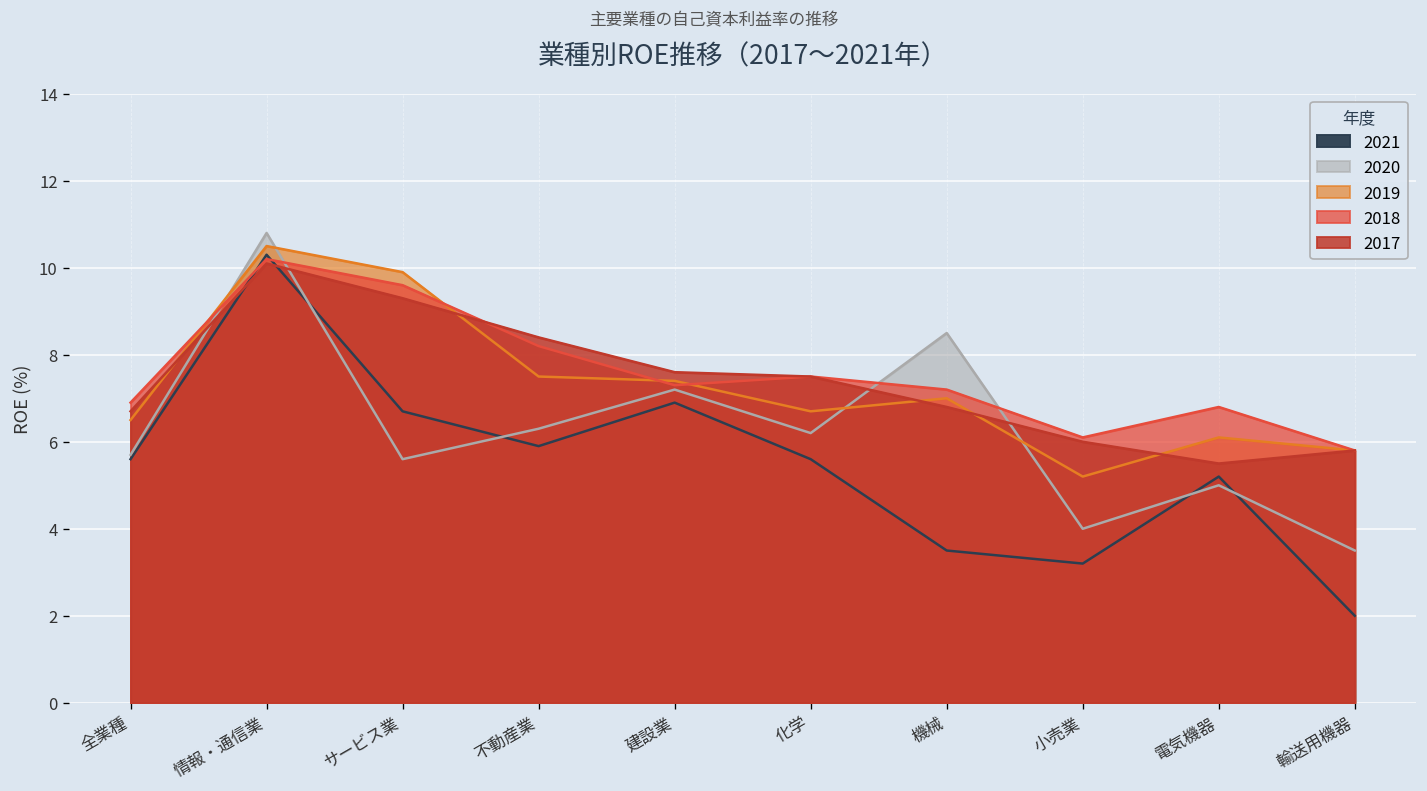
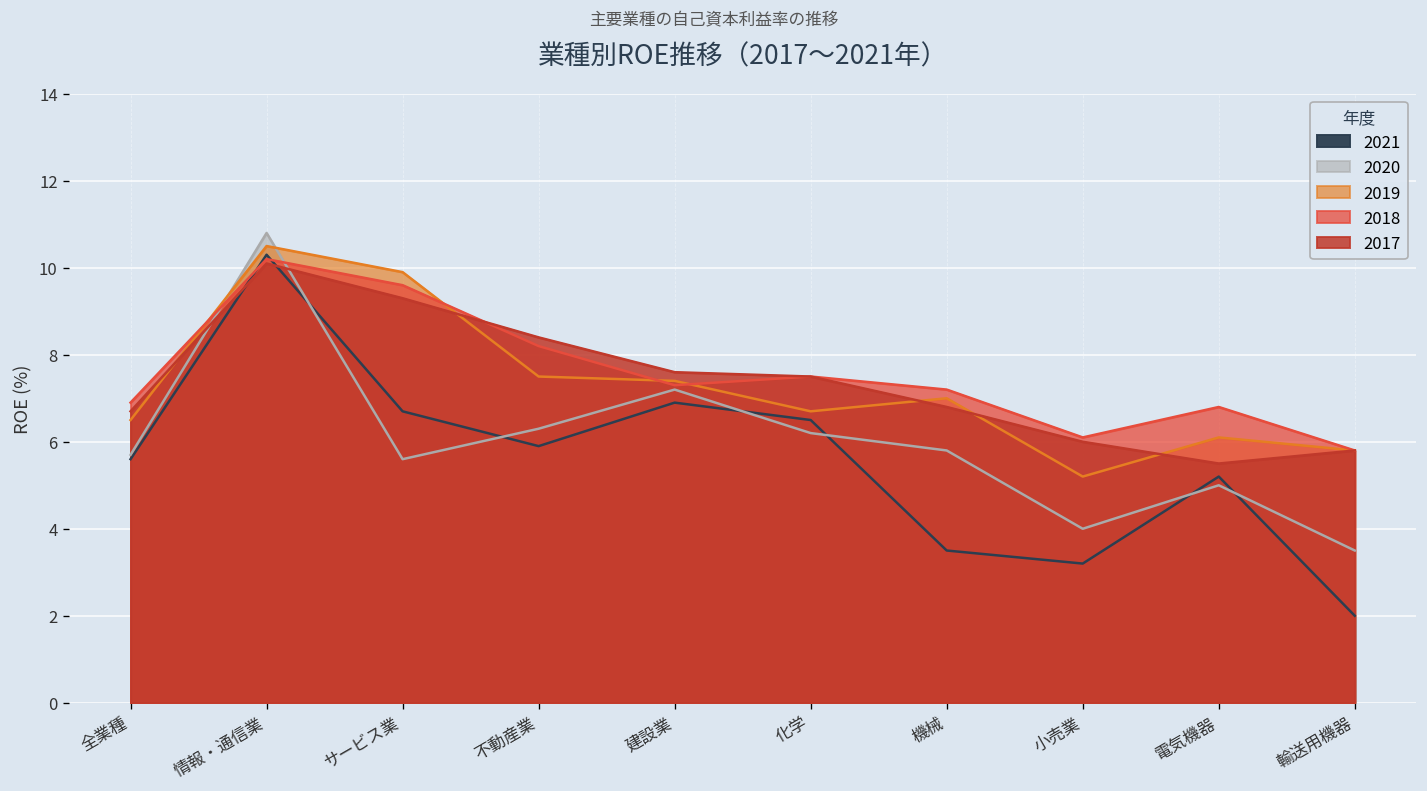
  {
    "2021": {
      "全業種": 5.6,
      "情報・通信業": 10.3,
      "サービス業": 6.7,
      "不動産業": 5.9,
      "建設業": 6.9,
-     "化学": 5.6,
+     "化学": 6.5,
      "機械": 3.5,
      "小売業": 3.2,
      "電気機器": 5.2,
      "輸送用機器": 2.0
    },
    "2020": {
      "全業種": 5.7,
      "情報・通信業": 10.8,
      "サービス業": 5.6,
      "不動産業": 6.3,
      "建設業": 7.2,
      "化学": 6.2,
-     "機械": 8.5,
+     "機械": 5.8,
      "小売業": 4.0,
      "電気機器": 5.0,
      "輸送用機器": 3.5
    }
  }
